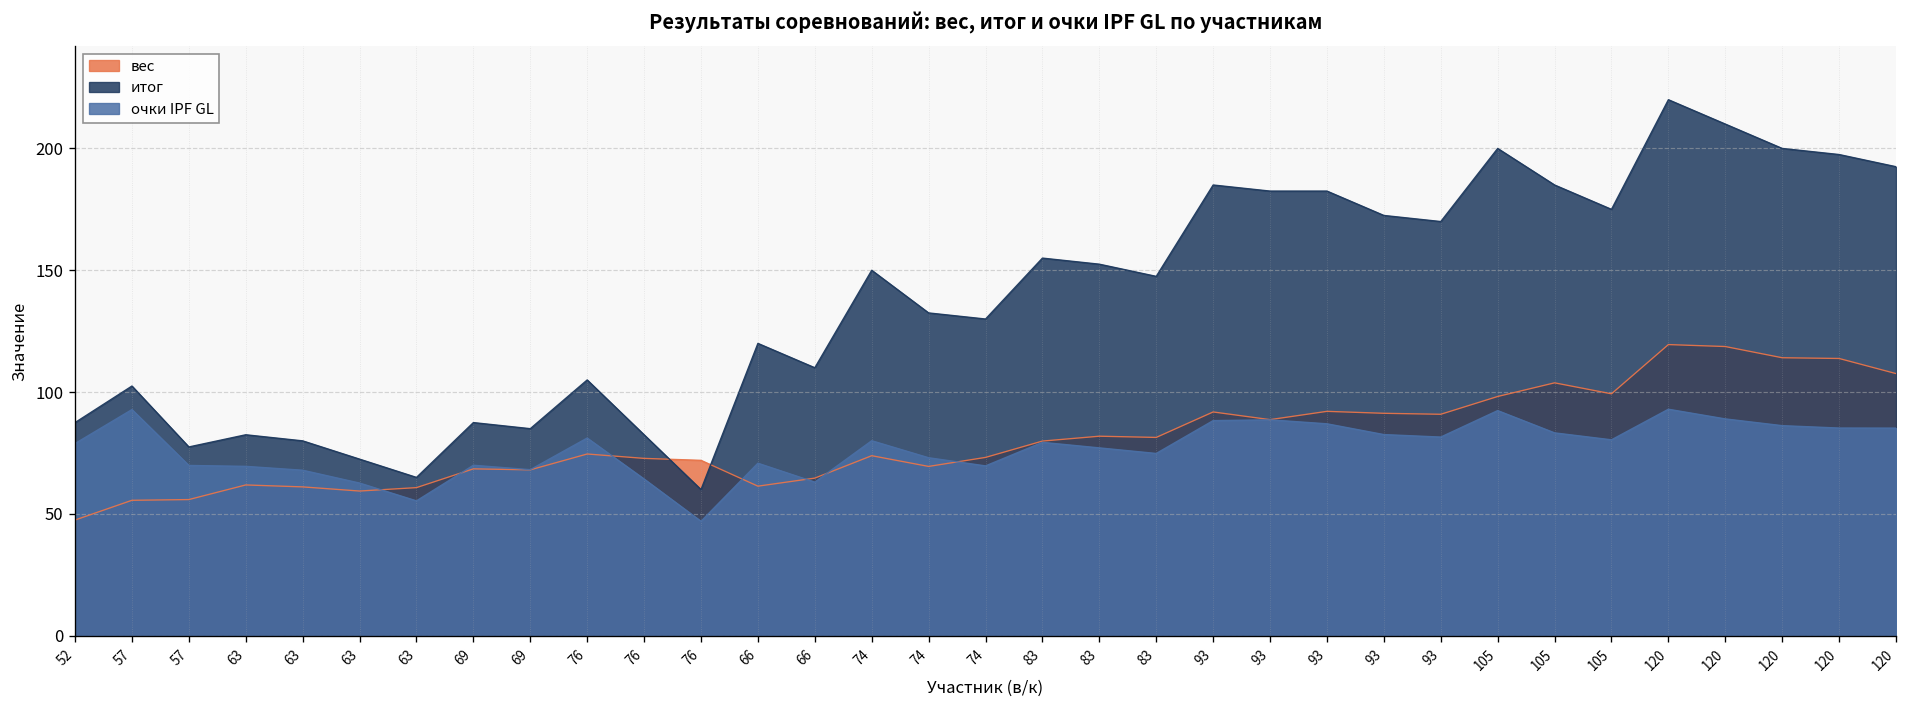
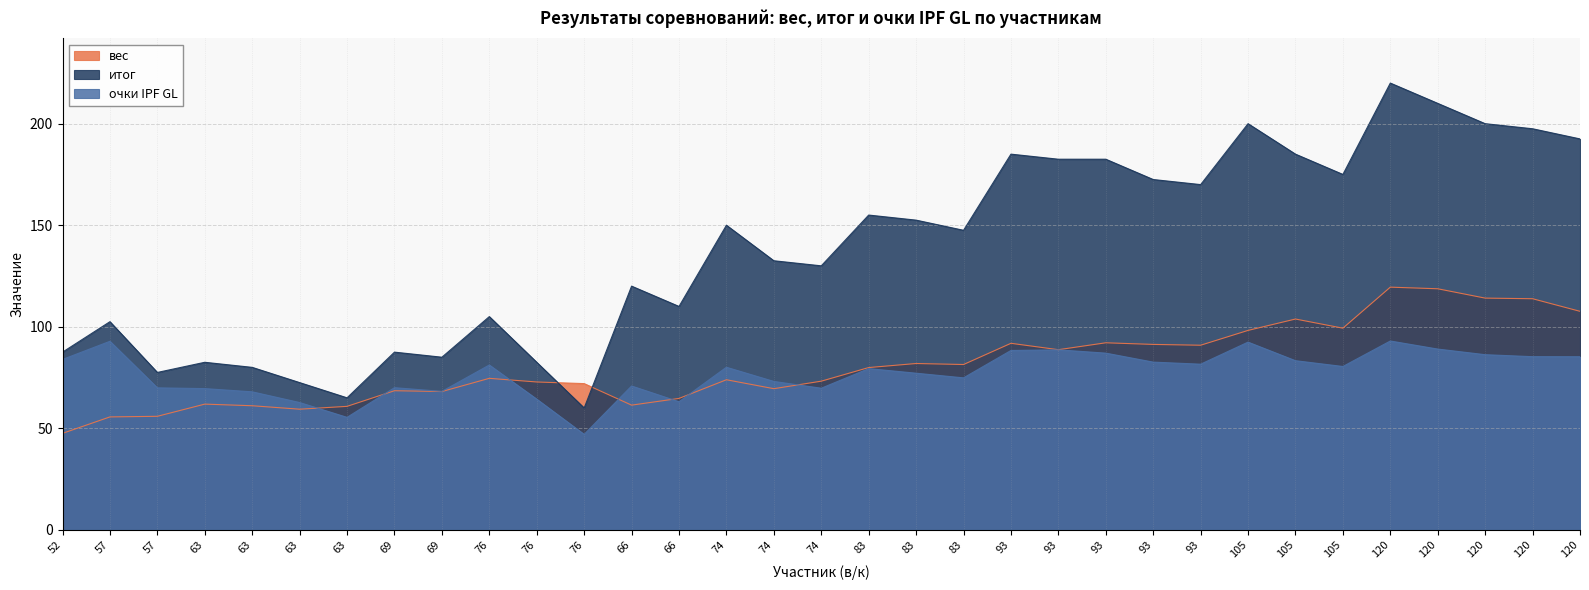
  {
    "вес": {
      "52": 48
    },
    "итог": {
      "52": 88
    },
    "очки IPF GL": {
-     "52": 79
+     "52": 84
    }
  }
